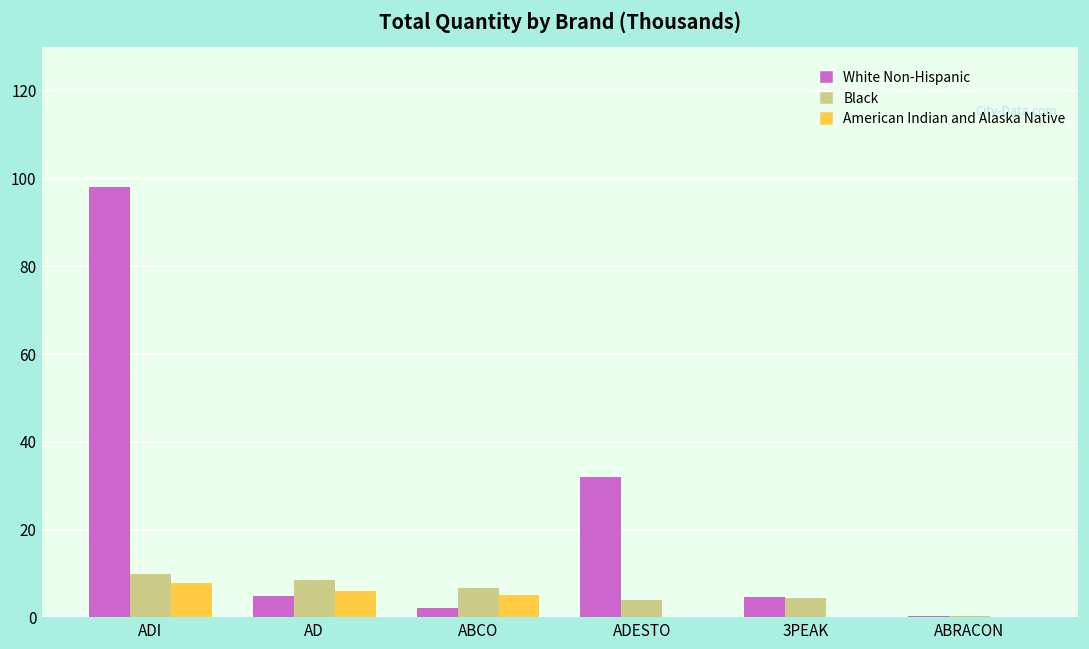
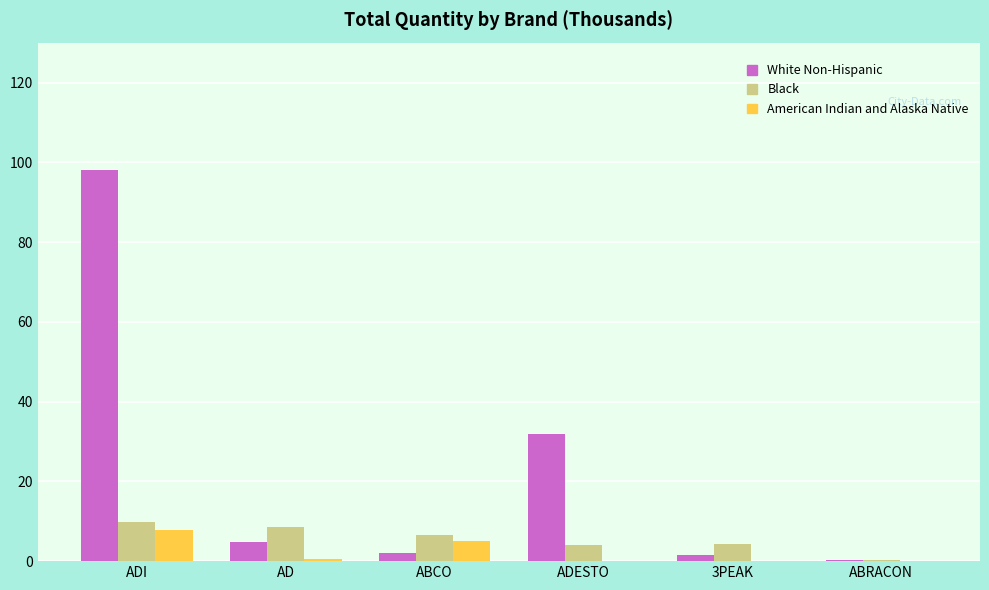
  {
    "White Non-Hispanic": {
      "ADI": 98,
      "AD": 5,
      "ABCO": 2,
      "ADESTO": 32,
-     "3PEAK": 5
+     "3PEAK": 2
    },
    "Black": {
      "ADI": 10,
      "AD": 8,
      "ABCO": 7,
      "ADESTO": 4,
      "3PEAK": 4
    },
    "American Indian and Alaska Native": {
      "ADI": 8,
-     "AD": 6,
+     "AD": 1,
      "ABCO": 5,
      "ADESTO": 0
    }
  }
